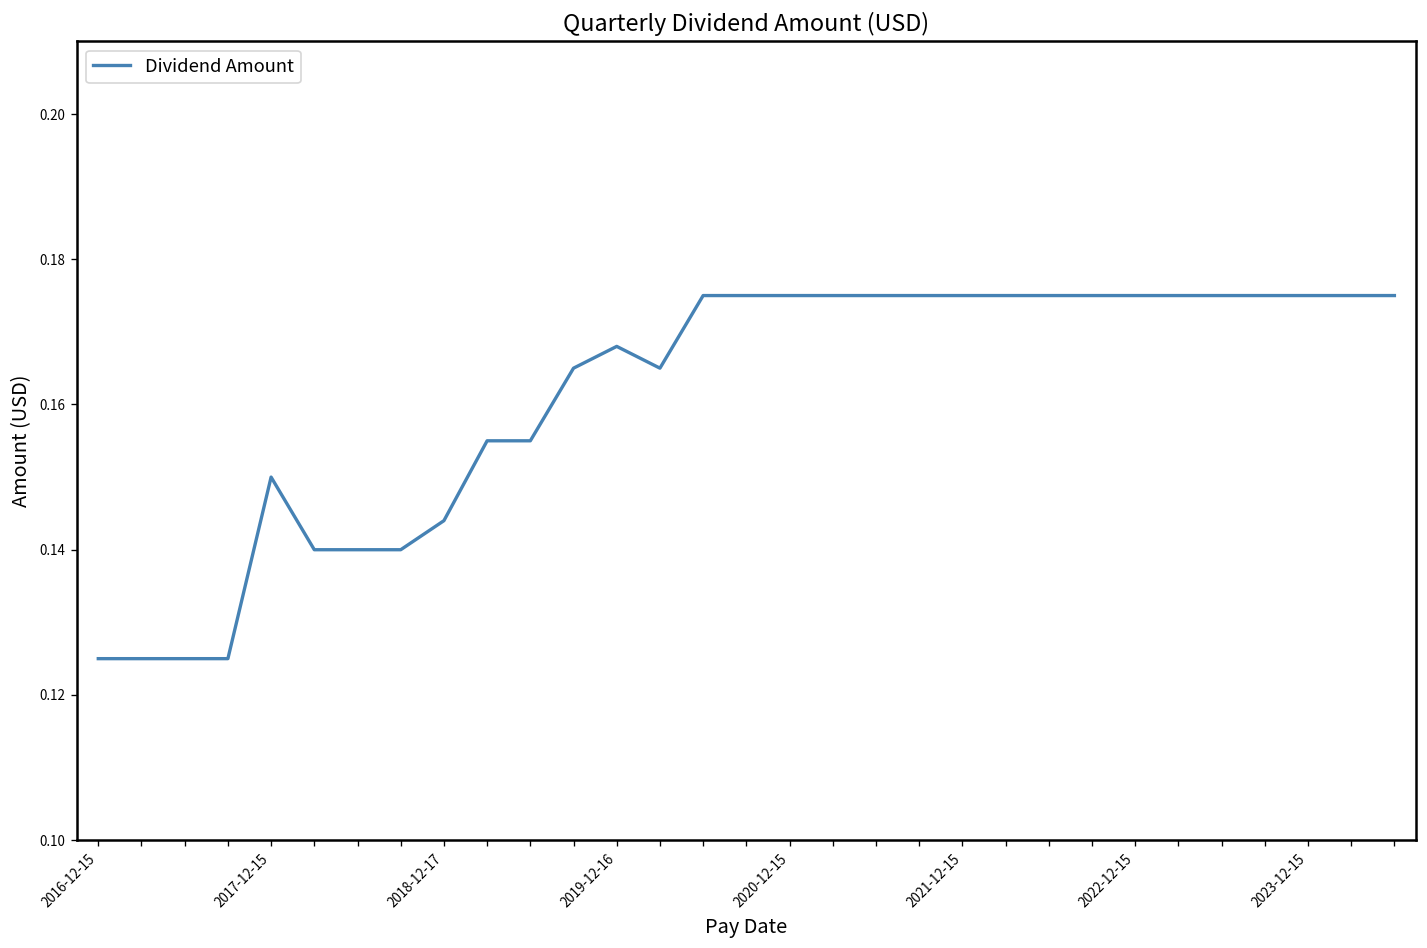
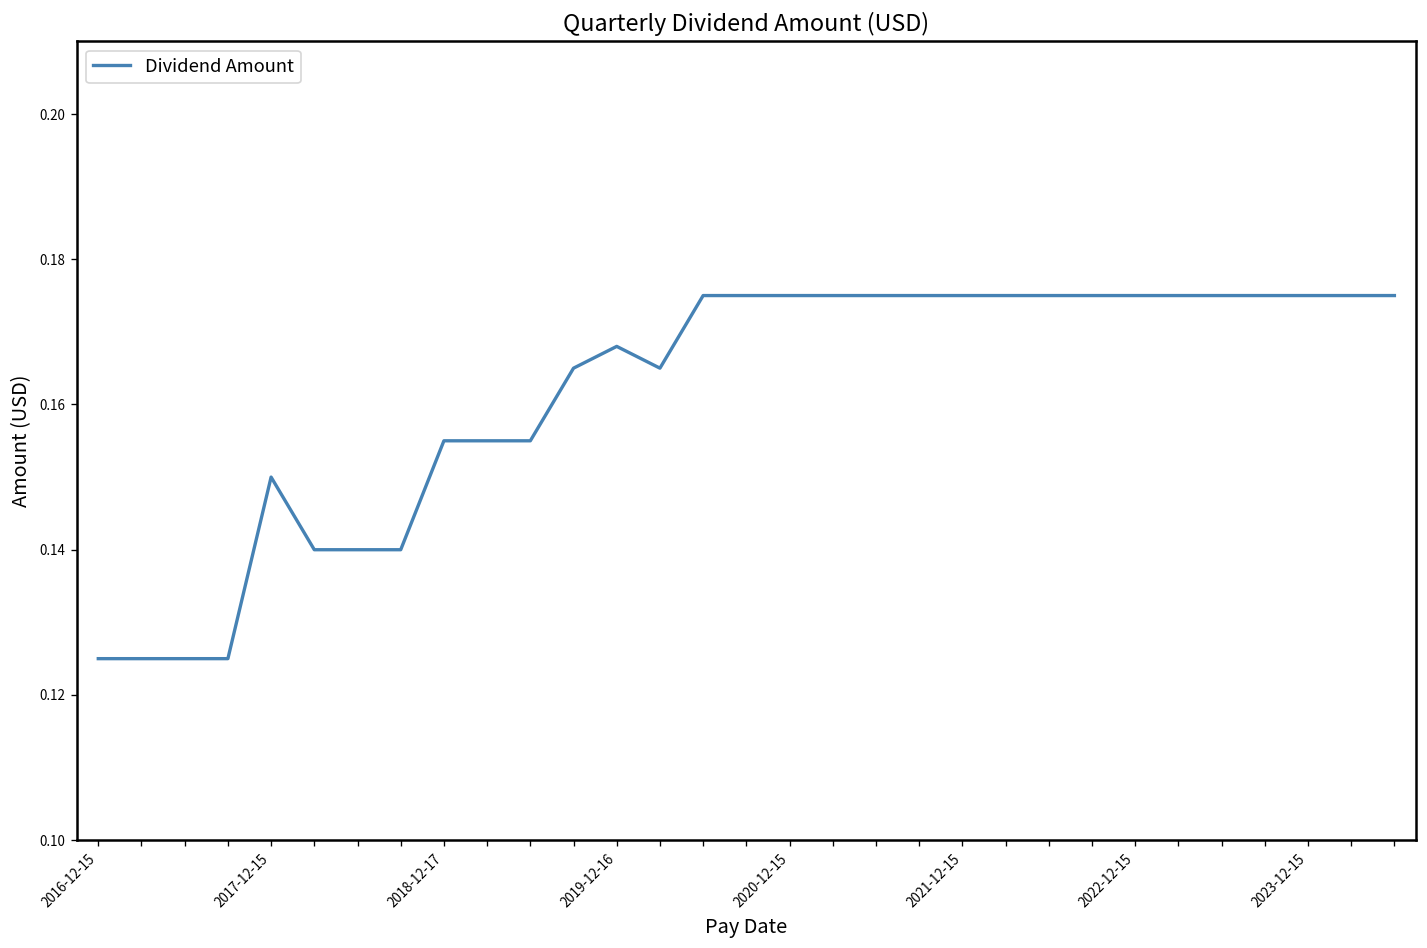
  {
    "2016-12-15": 0.125,
    "2017-12-15": 0.150,
-   "2018-12-17": 0.144,
+   "2018-12-17": 0.155,
    "2019-12-16": 0.168,
    "2020-12-15": 0.175,
    "2021-12-15": 0.175,
    "2022-12-15": 0.175,
    "2023-12-15": 0.175
  }
